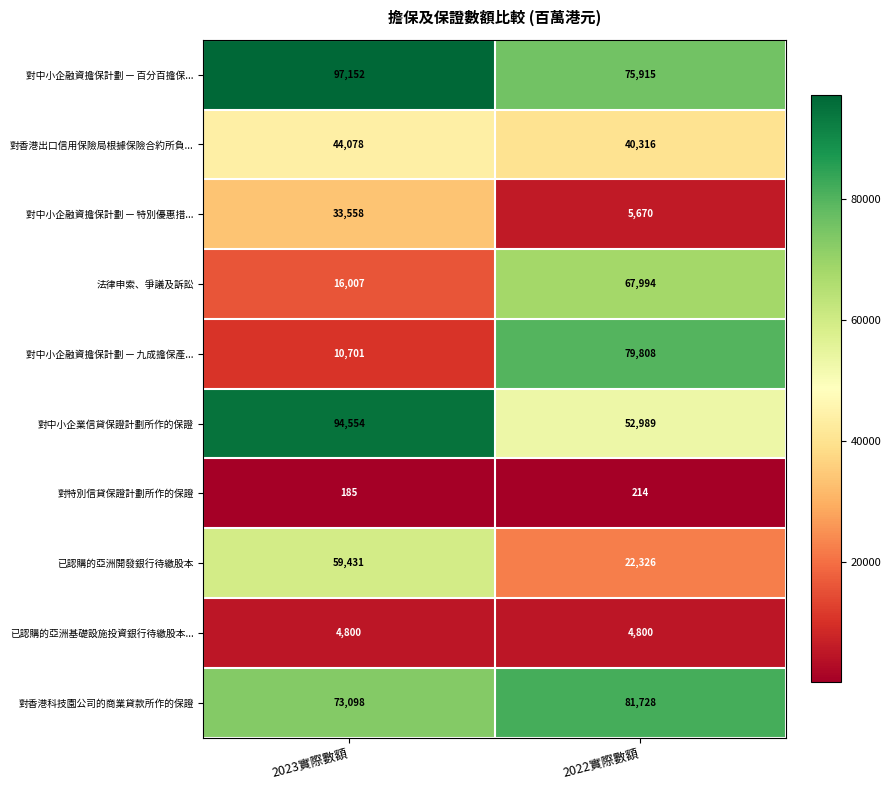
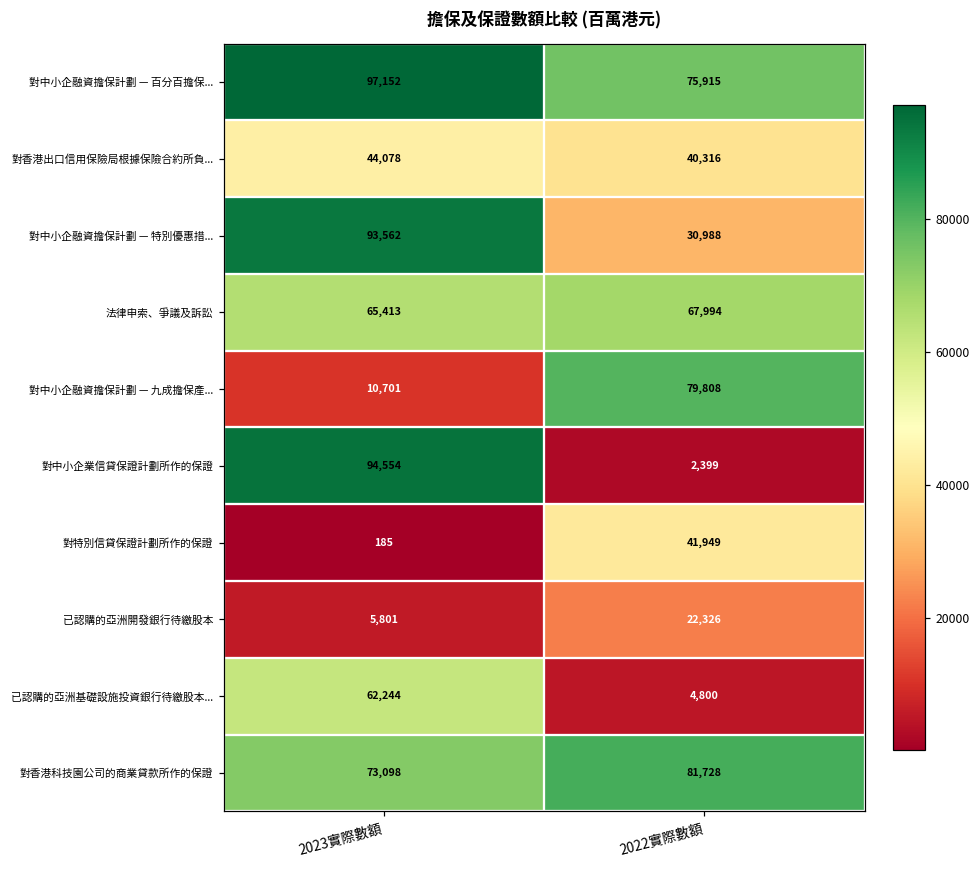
  {
    "對中小企融資擔保計劃 — 百分百擔保...": {
      "2023實際數額": "97,152",
      "2022實際數額": "75,915"
    },
    "對香港出口信用保險局根據保險合約所負...": {
      "2023實際數額": "44,078",
      "2022實際數額": "40,316"
    },
    "對中小企融資擔保計劃 — 特別優惠措...": {
-     "2023實際數額": "33,558",
-     "2022實際數額": "5,670"
+     "2023實際數額": "93,562",
+     "2022實際數額": "30,988"
    },
    "法律申索、爭議及訴訟": {
-     "2023實際數額": "16,007",
+     "2023實際數額": "65,413",
      "2022實際數額": "67,994"
    },
    "對中小企融資擔保計劃 — 九成擔保產...": {
      "2023實際數額": "10,701",
      "2022實際數額": "79,808"
    },
    "對中小企業信貸保證計劃所作的保證": {
      "2023實際數額": "94,554",
-     "2022實際數額": "52,989"
+     "2022實際數額": "2,399"
    },
    "對特別信貸保證計劃所作的保證": {
      "2023實際數額": "185",
-     "2022實際數額": "214"
+     "2022實際數額": "41,949"
    },
    "已認購的亞洲開發銀行待繳股本": {
-     "2023實際數額": "59,431",
+     "2023實際數額": "5,801",
      "2022實際數額": "22,326"
    },
    "已認購的亞洲基礎設施投資銀行待繳股本...": {
-     "2023實際數額": "4,800",
+     "2023實際數額": "62,244",
      "2022實際數額": "4,800"
    },
    "對香港科技園公司的商業貸款所作的保證": {
      "2023實際數額": "73,098",
      "2022實際數額": "81,728"
    }
  }
